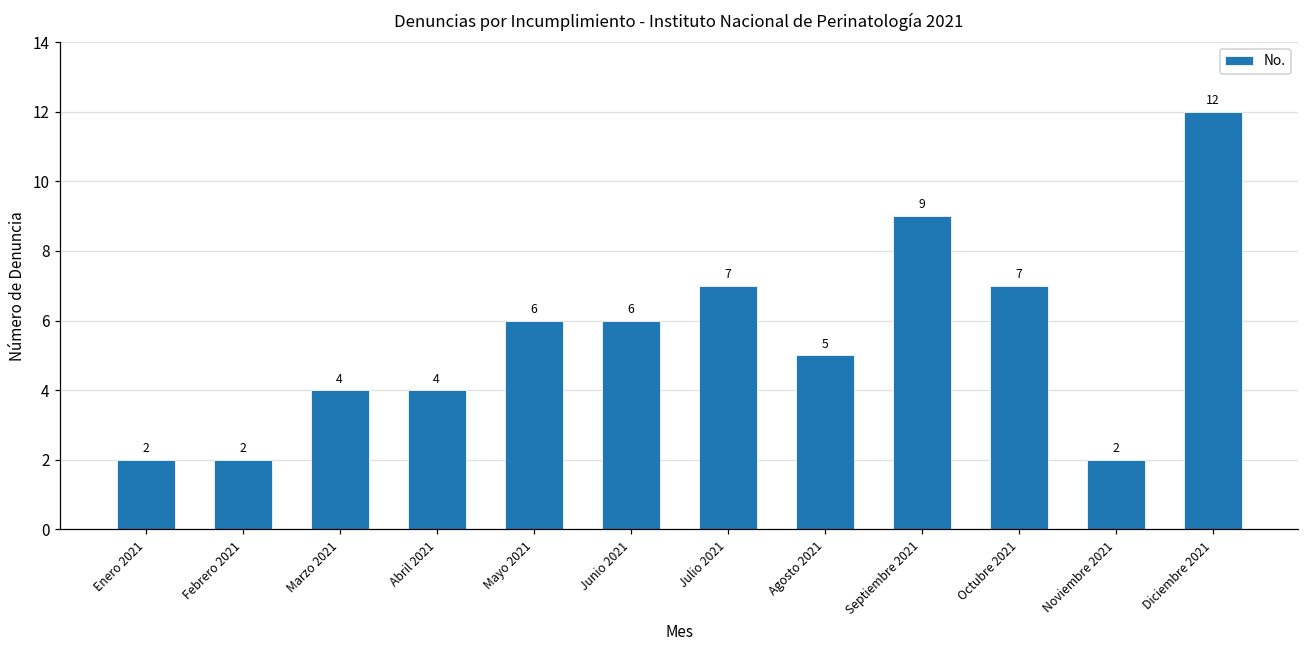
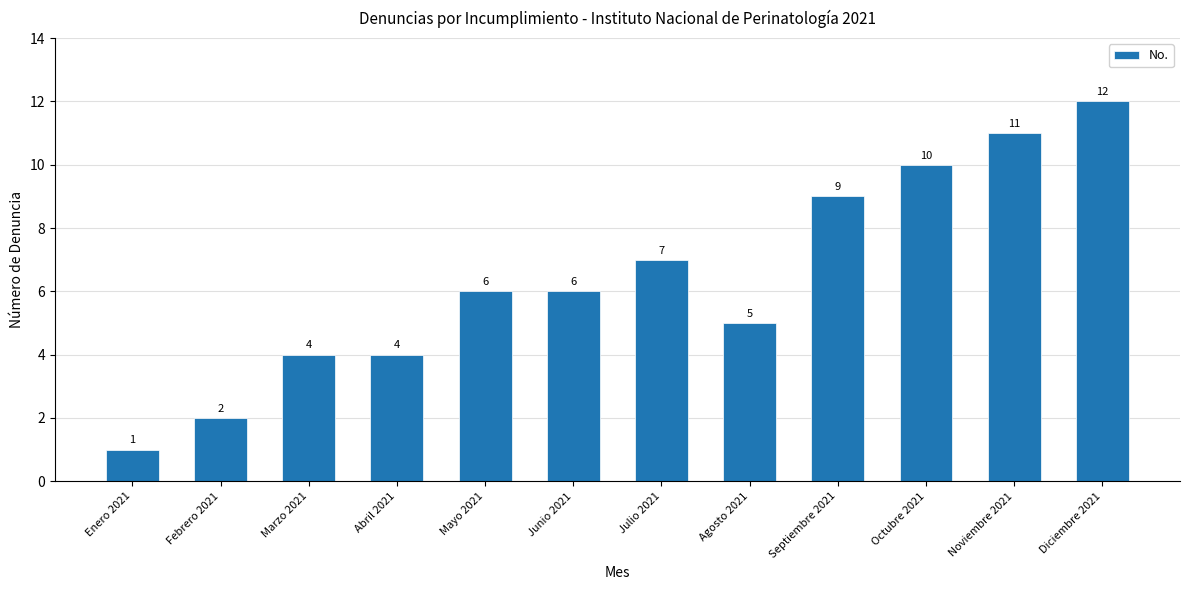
  {
-   "Enero 2021": 2,
+   "Enero 2021": 1,
    "Febrero 2021": 2,
    "Marzo 2021": 4,
    "Abril 2021": 4,
    "Mayo 2021": 6,
    "Junio 2021": 6,
    "Julio 2021": 7,
    "Agosto 2021": 5,
    "Septiembre 2021": 9,
-   "Octubre 2021": 7,
-   "Noviembre 2021": 2,
+   "Octubre 2021": 10,
+   "Noviembre 2021": 11,
    "Diciembre 2021": 12
  }
